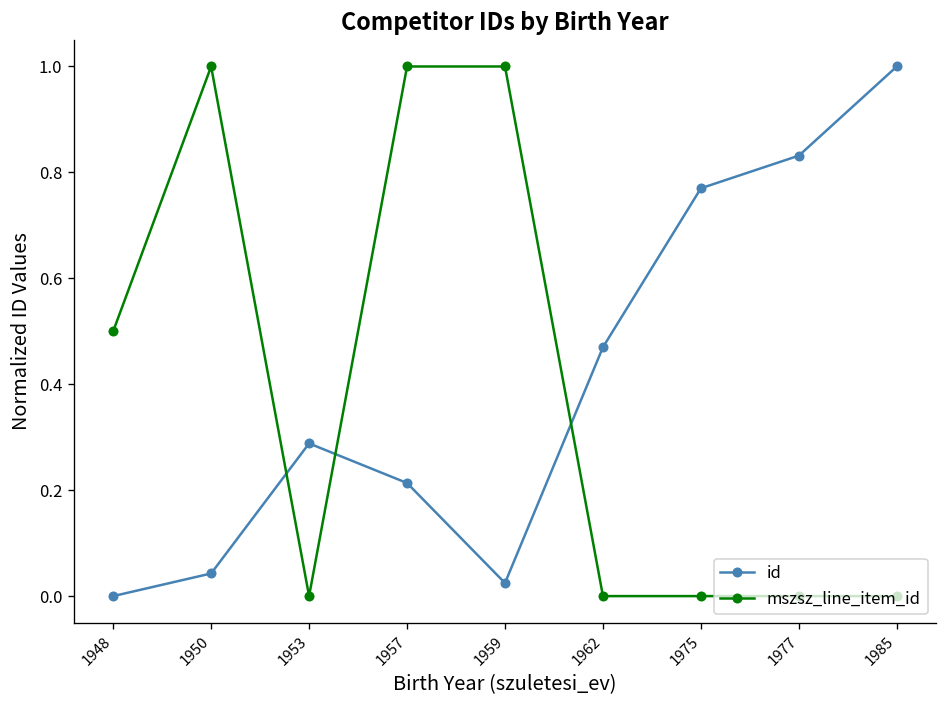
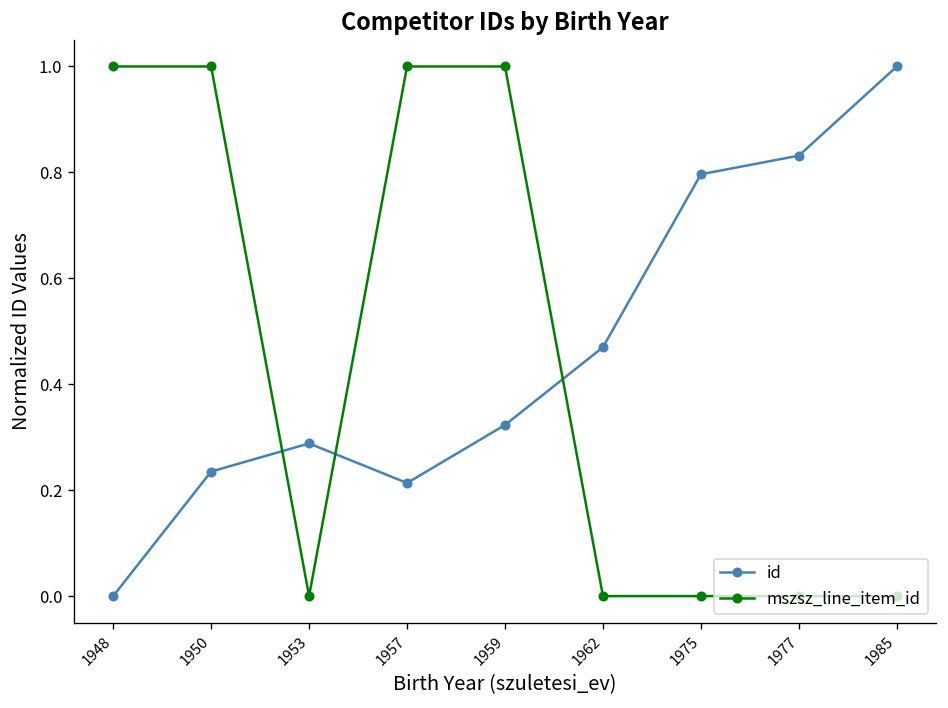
  {
    "id": {
      "1948": 0.00,
-     "1950": 0.04,
+     "1950": 0.24,
      "1953": 0.29,
      "1957": 0.21,
-     "1959": 0.02,
+     "1959": 0.32,
      "1962": 0.47,
-     "1975": 0.77,
+     "1975": 0.80,
      "1977": 0.83,
      "1985": 1.00
    },
    "mszsz_line_item_id": {
-     "1948": 0.50,
+     "1948": 1.00,
      "1950": 1.00,
      "1953": 0.00,
      "1957": 1.00,
      "1959": 1.00,
      "1962": 0.00,
      "1975": 0.00
    }
  }
